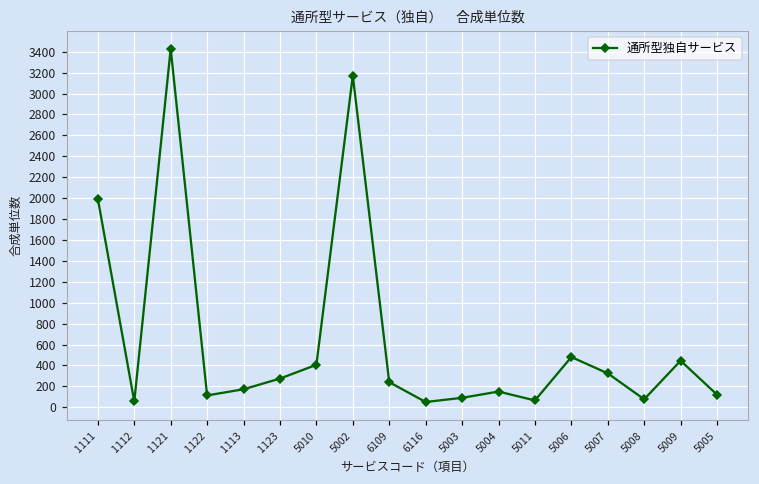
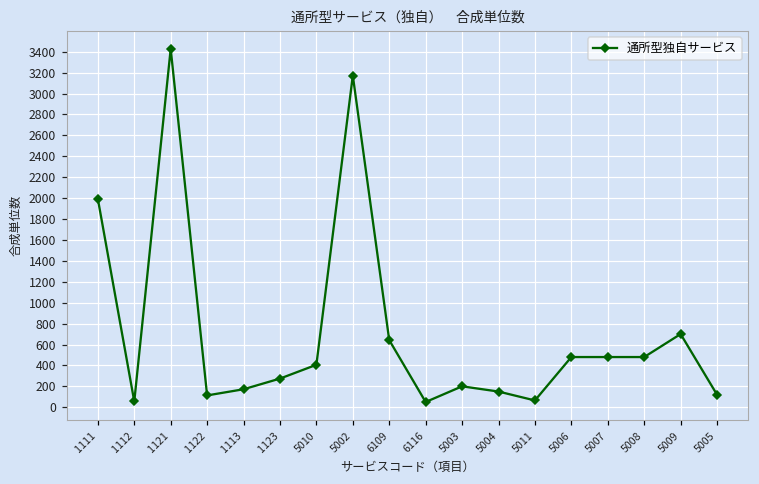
  {
    "1111": 2000,
    "1112": 100,
    "1121": 3400,
    "1122": 100,
    "1113": 200,
    "1123": 300,
    "5010": 400,
    "5002": 3200,
-   "6109": 200,
+   "6109": 600,
    "6116": 100,
-   "5003": 100,
+   "5003": 200,
    "5004": 200,
    "5011": 100,
    "5006": 500,
-   "5007": 300,
-   "5008": 100,
-   "5009": 400,
+   "5007": 500,
+   "5008": 500,
+   "5009": 700,
    "5005": 100
  }
